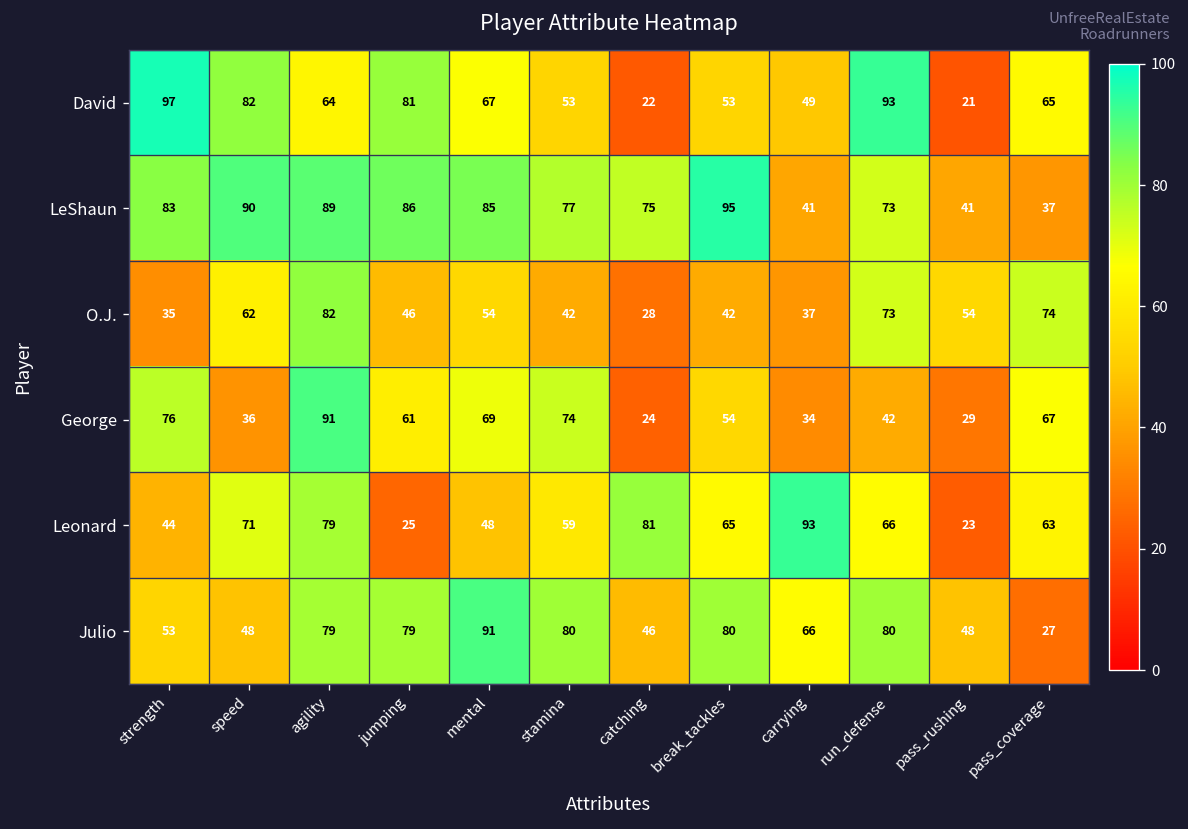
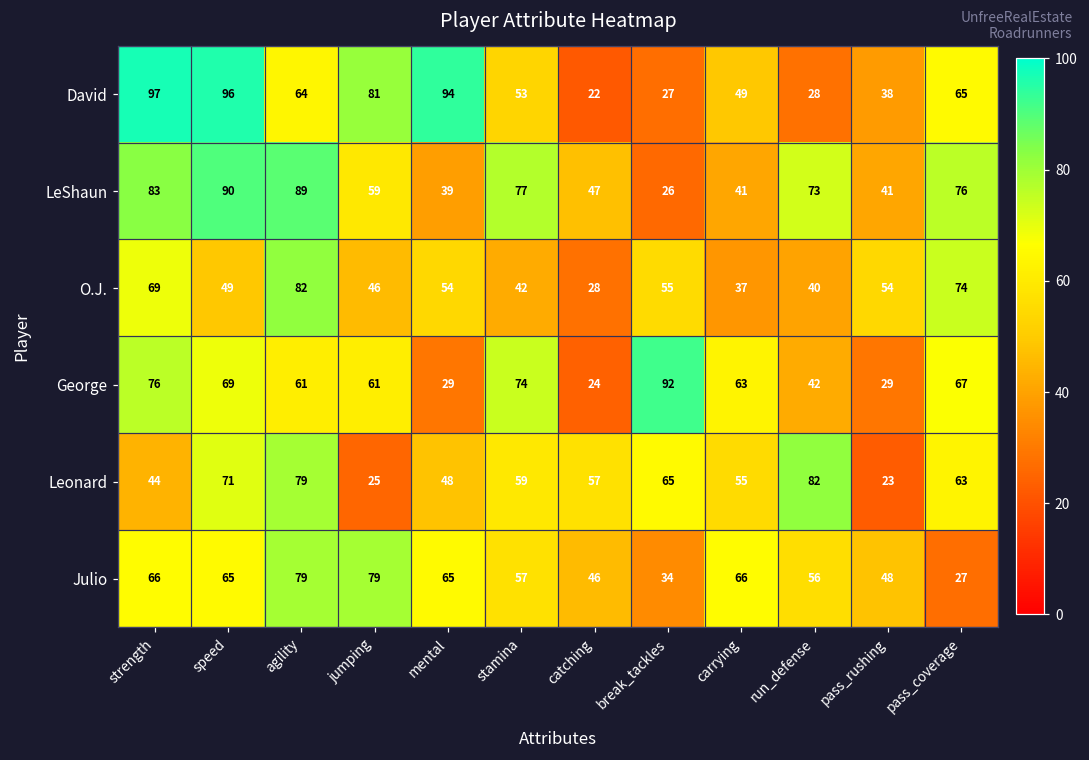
  {
    "David": {
      "strength": 97,
-     "speed": 82,
+     "speed": 96,
      "agility": 64,
      "jumping": 81,
-     "mental": 67,
+     "mental": 94,
      "stamina": 53,
      "catching": 22,
-     "break_tackles": 53,
+     "break_tackles": 27,
      "carrying": 49,
-     "run_defense": 93,
-     "pass_rushing": 21,
+     "run_defense": 28,
+     "pass_rushing": 38,
      "pass_coverage": 65
    },
    "LeShaun": {
      "strength": 83,
      "speed": 90,
      "agility": 89,
-     "jumping": 86,
-     "mental": 85,
+     "jumping": 59,
+     "mental": 39,
      "stamina": 77,
-     "catching": 75,
-     "break_tackles": 95,
+     "catching": 47,
+     "break_tackles": 26,
      "carrying": 41,
      "run_defense": 73,
      "pass_rushing": 41,
-     "pass_coverage": 37
+     "pass_coverage": 76
    },
    "O.J.": {
-     "strength": 35,
-     "speed": 62,
+     "strength": 69,
+     "speed": 49,
      "agility": 82,
      "jumping": 46,
      "mental": 54,
      "stamina": 42,
      "catching": 28,
-     "break_tackles": 42,
+     "break_tackles": 55,
      "carrying": 37,
-     "run_defense": 73,
+     "run_defense": 40,
      "pass_rushing": 54,
      "pass_coverage": 74
    },
    "George": {
      "strength": 76,
-     "speed": 36,
-     "agility": 91,
+     "speed": 69,
+     "agility": 61,
      "jumping": 61,
-     "mental": 69,
+     "mental": 29,
      "stamina": 74,
      "catching": 24,
-     "break_tackles": 54,
-     "carrying": 34,
+     "break_tackles": 92,
+     "carrying": 63,
      "run_defense": 42,
      "pass_rushing": 29,
      "pass_coverage": 67
    },
    "Leonard": {
      "strength": 44,
      "speed": 71,
      "agility": 79,
      "jumping": 25,
      "mental": 48,
      "stamina": 59,
-     "catching": 81,
+     "catching": 57,
      "break_tackles": 65,
-     "carrying": 93,
-     "run_defense": 66,
+     "carrying": 55,
+     "run_defense": 82,
      "pass_rushing": 23,
      "pass_coverage": 63
    },
    "Julio": {
-     "strength": 53,
-     "speed": 48,
+     "strength": 66,
+     "speed": 65,
      "agility": 79,
      "jumping": 79,
-     "mental": 91,
-     "stamina": 80,
+     "mental": 65,
+     "stamina": 57,
      "catching": 46,
-     "break_tackles": 80,
+     "break_tackles": 34,
      "carrying": 66,
-     "run_defense": 80,
+     "run_defense": 56,
      "pass_rushing": 48,
      "pass_coverage": 27
    }
  }
